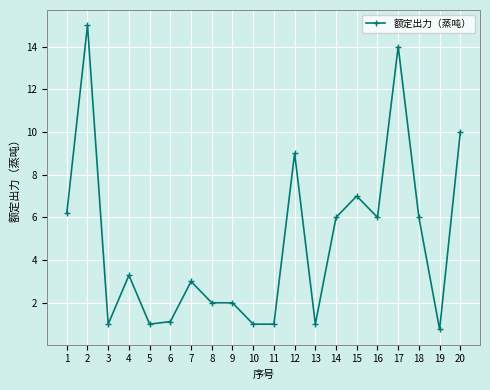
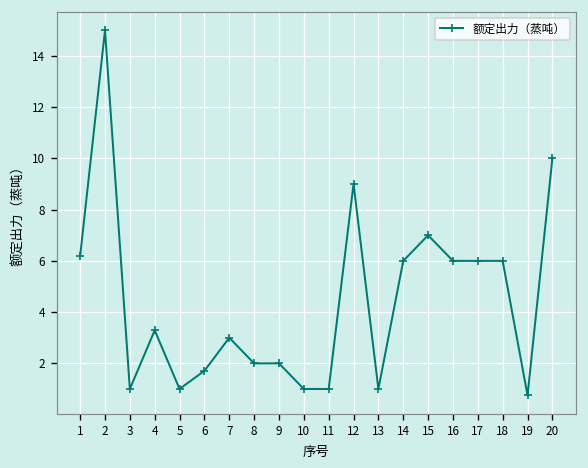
  {
    "1": 6.2,
    "2": 15.0,
    "3": 1.0,
    "4": 3.3,
    "5": 1.0,
-   "6": 1.1,
+   "6": 1.7,
    "7": 3.0,
    "8": 2.0,
    "9": 2.0,
    "10": 1.0,
    "11": 1.0,
    "12": 9.0,
    "13": 1.0,
    "14": 6.0,
    "15": 7.0,
    "16": 6.0,
-   "17": 14,
+   "17": 6,
    "18": 6.0,
    "19": 0.8,
    "20": 10.0
  }
